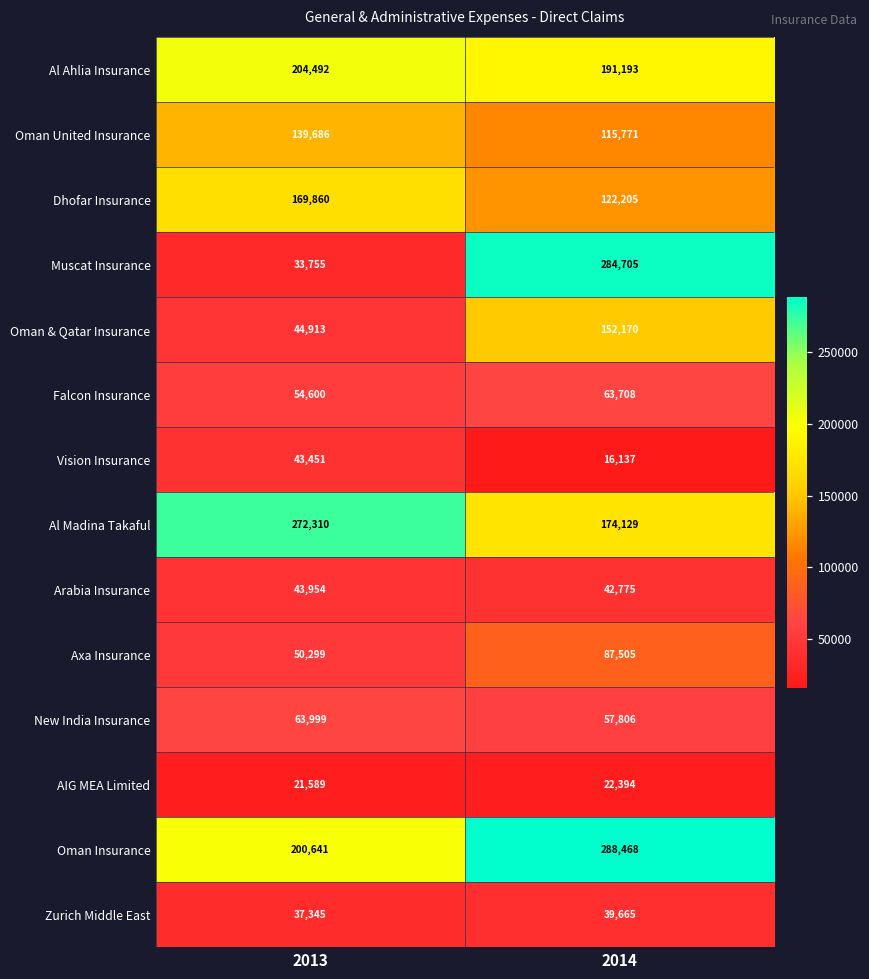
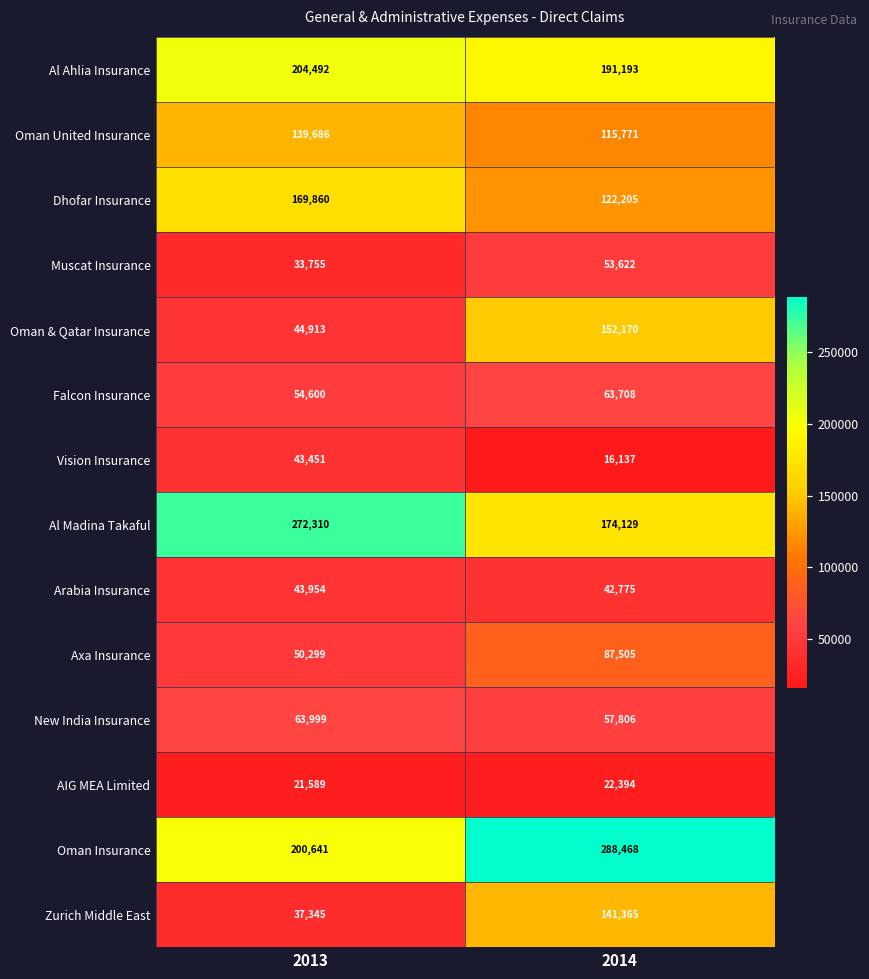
  {
    "Al Ahlia Insurance": {
      "2013": "204,492",
      "2014": "191,193"
    },
    "Oman United Insurance": {
      "2013": "139,686",
      "2014": "115,771"
    },
    "Dhofar Insurance": {
      "2013": "169,860",
      "2014": "122,205"
    },
    "Muscat Insurance": {
      "2013": "33,755",
-     "2014": "284,705"
+     "2014": "53,622"
    },
    "Oman & Qatar Insurance": {
      "2013": "44,913",
      "2014": "152,170"
    },
    "Falcon Insurance": {
      "2013": "54,600",
      "2014": "63,708"
    },
    "Vision Insurance": {
      "2013": "43,451",
      "2014": "16,137"
    },
    "Al Madina Takaful": {
      "2013": "272,310",
      "2014": "174,129"
    },
    "Arabia Insurance": {
      "2013": "43,954",
      "2014": "42,775"
    },
    "Axa Insurance": {
      "2013": "50,299",
      "2014": "87,505"
    },
    "New India Insurance": {
      "2013": "63,999",
      "2014": "57,806"
    },
    "AIG MEA Limited": {
      "2013": "21,589",
      "2014": "22,394"
    },
    "Oman Insurance": {
      "2013": "200,641",
      "2014": "288,468"
    },
    "Zurich Middle East": {
      "2013": "37,345",
-     "2014": "39,665"
+     "2014": "141,365"
    }
  }
